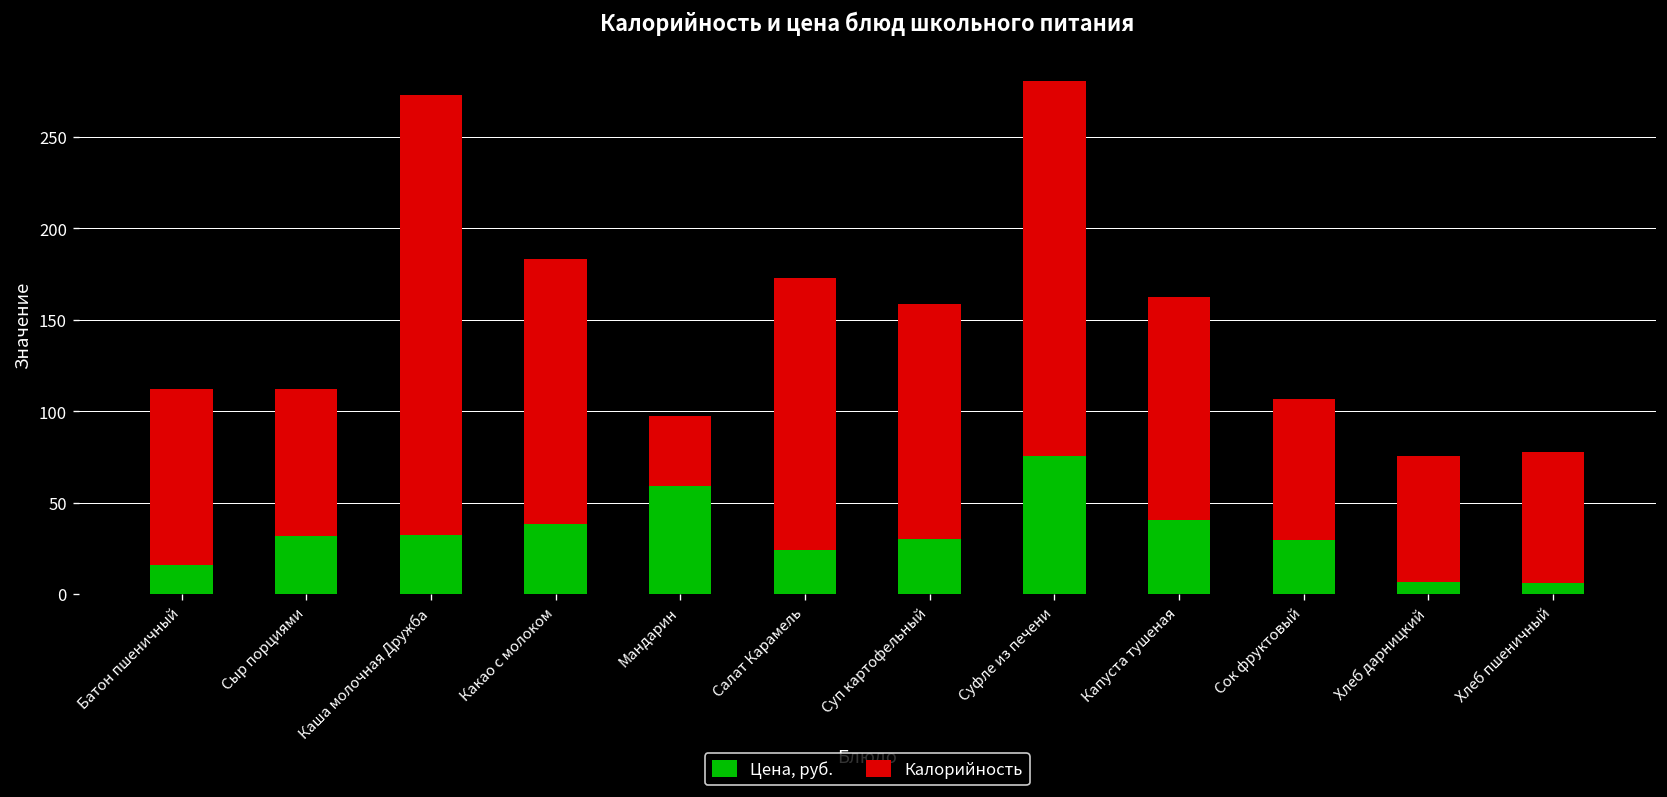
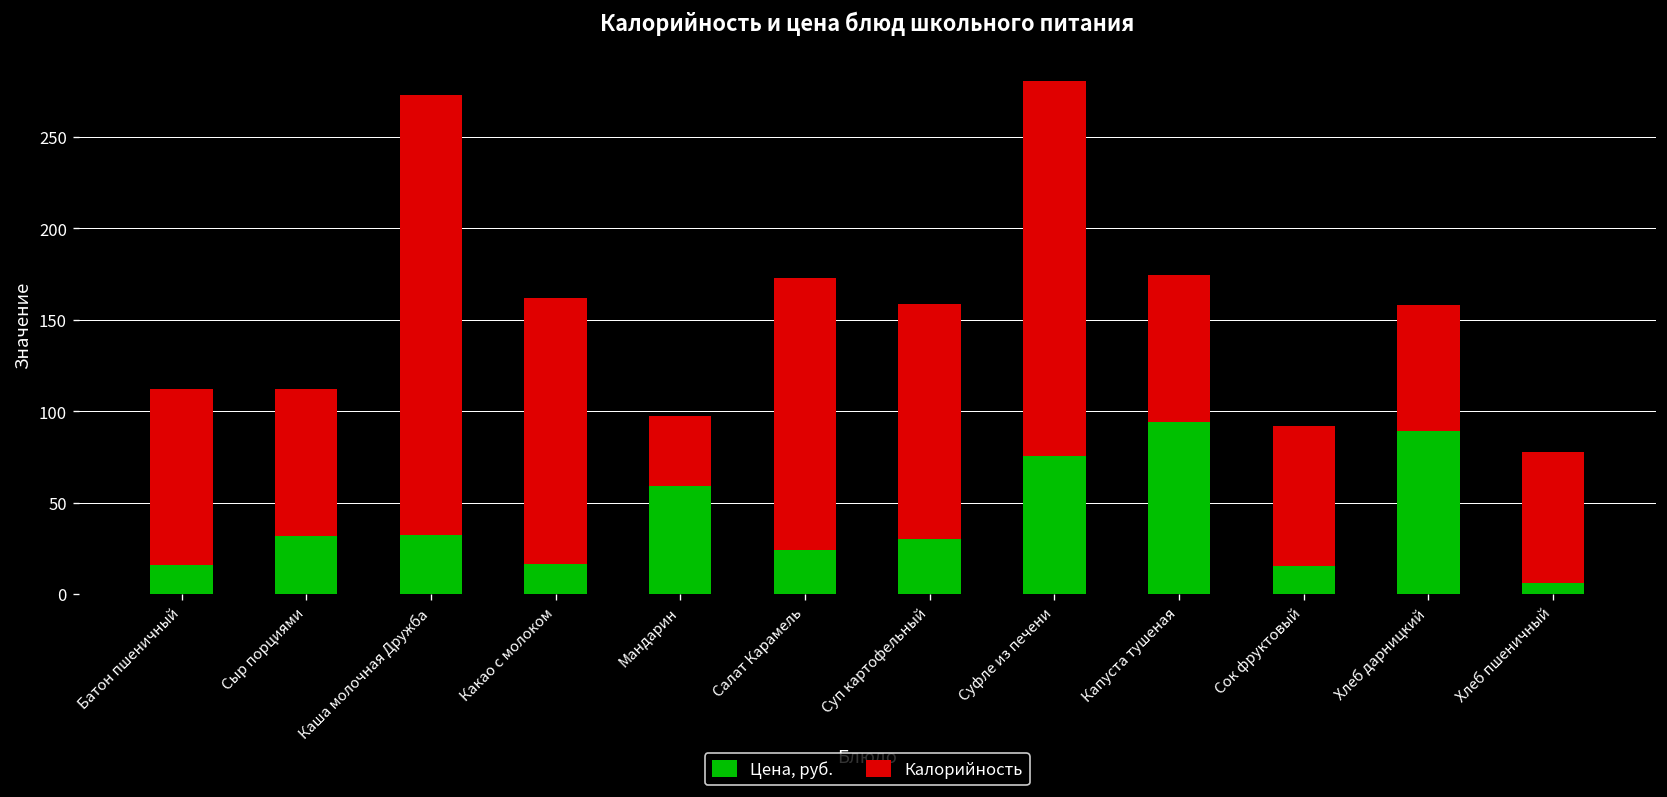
  {
    "Цена, руб.": {
      "Батон пшеничный": 16,
      "Сыр порциями": 32,
      "Каша молочная Дружба": 32,
-     "Какао с молоком": 38,
+     "Какао с молоком": 17,
      "Мандарин": 59,
      "Салат Карамель": 24,
      "Суп картофельный": 30,
      "Суфле из печени": 75,
-     "Капуста тушеная": 41,
-     "Сок фруктовый": 30,
-     "Хлеб дарницкий": 7,
+     "Капуста тушеная": 94,
+     "Сок фруктовый": 15,
+     "Хлеб дарницкий": 89,
      "Хлеб пшеничный": 6
    },
    "Калорийность": {
      "Батон пшеничный": 96,
      "Сыр порциями": 80,
      "Каша молочная Дружба": 241,
      "Какао с молоком": 145,
      "Мандарин": 38,
      "Салат Карамель": 149,
      "Суп картофельный": 128,
      "Суфле из печени": 205,
-     "Капуста тушеная": 122,
+     "Капуста тушеная": 81,
      "Сок фруктовый": 77,
      "Хлеб дарницкий": 69,
      "Хлеб пшеничный": 71
    }
  }
